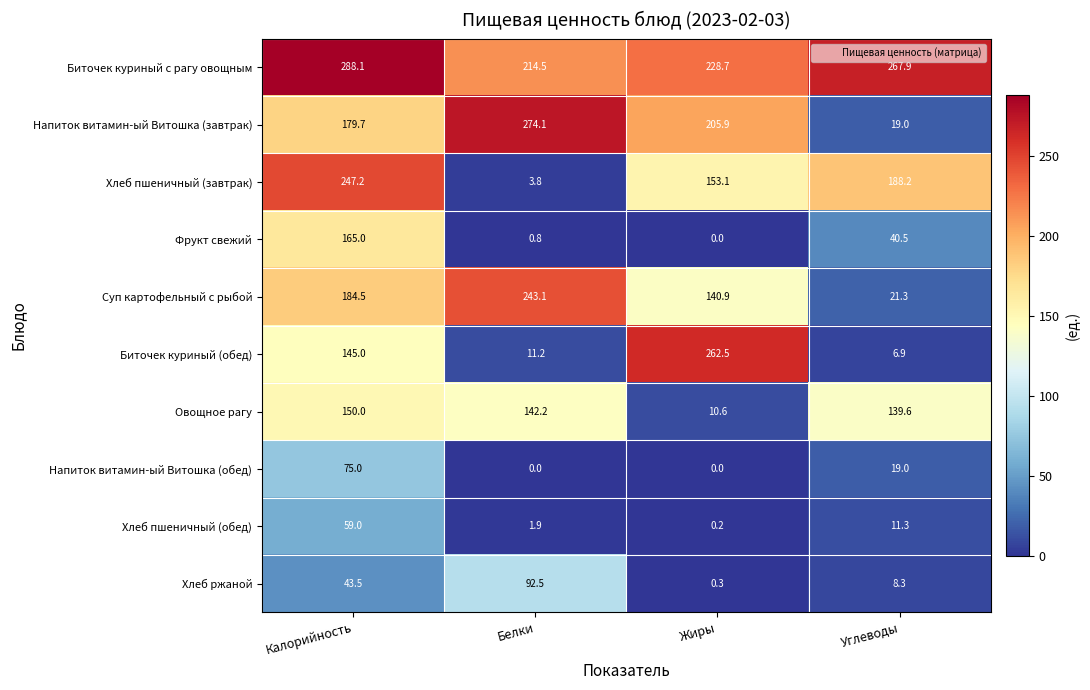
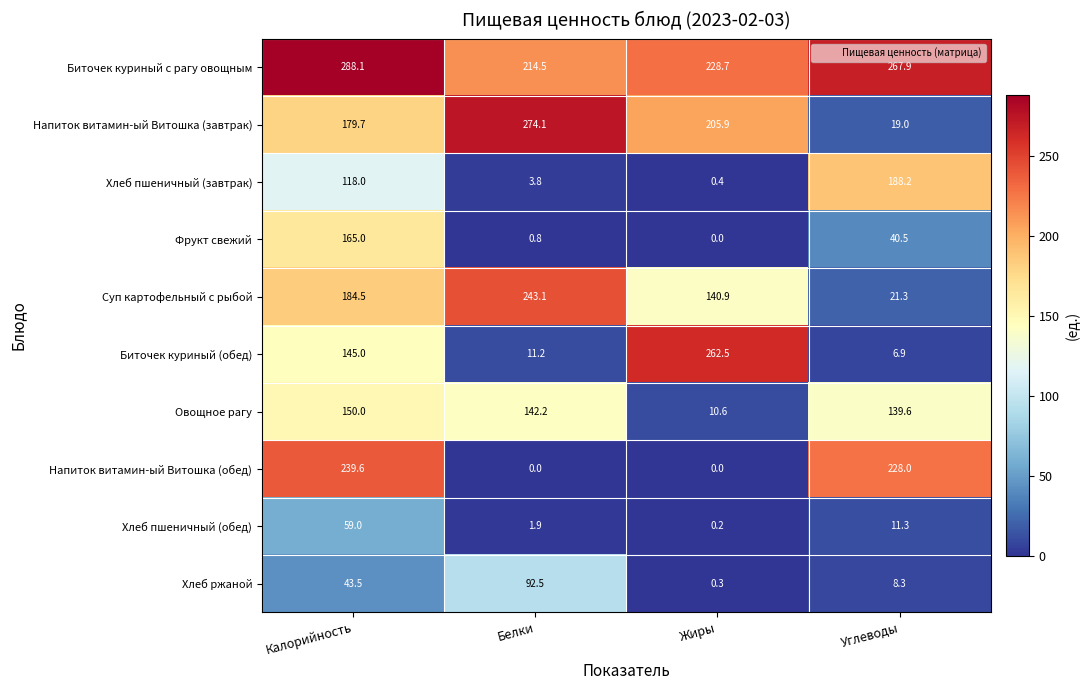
  {
    "Биточек куриный с рагу овощным": {
      "Калорийность": 288.1,
      "Белки": 214.5,
      "Жиры": 228.7,
      "Углеводы": 267.9
    },
    "Напиток витамин-ый Витошка (завтрак)": {
      "Калорийность": 179.7,
      "Белки": 274.1,
      "Жиры": 205.9,
      "Углеводы": 19.0
    },
    "Хлеб пшеничный (завтрак)": {
-     "Калорийность": 247.2,
+     "Калорийность": 118.0,
      "Белки": 3.8,
-     "Жиры": 153.1,
+     "Жиры": 0.4,
      "Углеводы": 188.2
    },
    "Фрукт свежий": {
      "Калорийность": 165.0,
      "Белки": 0.8,
      "Жиры": 0.0,
      "Углеводы": 40.5
    },
    "Суп картофельный с рыбой": {
      "Калорийность": 184.5,
      "Белки": 243.1,
      "Жиры": 140.9,
      "Углеводы": 21.3
    },
    "Биточек куриный (обед)": {
      "Калорийность": 145.0,
      "Белки": 11.2,
      "Жиры": 262.5,
      "Углеводы": 6.9
    },
    "Овощное рагу": {
      "Калорийность": 150.0,
      "Белки": 142.2,
      "Жиры": 10.6,
      "Углеводы": 139.6
    },
    "Напиток витамин-ый Витошка (обед)": {
-     "Калорийность": 75.0,
+     "Калорийность": 239.6,
      "Белки": 0.0,
      "Жиры": 0.0,
-     "Углеводы": 19.0
+     "Углеводы": 228.0
    },
    "Хлеб пшеничный (обед)": {
      "Калорийность": 59.0,
      "Белки": 1.9,
      "Жиры": 0.2,
      "Углеводы": 11.3
    },
    "Хлеб ржаной": {
      "Калорийность": 43.5,
      "Белки": 92.5,
      "Жиры": 0.3,
      "Углеводы": 8.3
    }
  }
